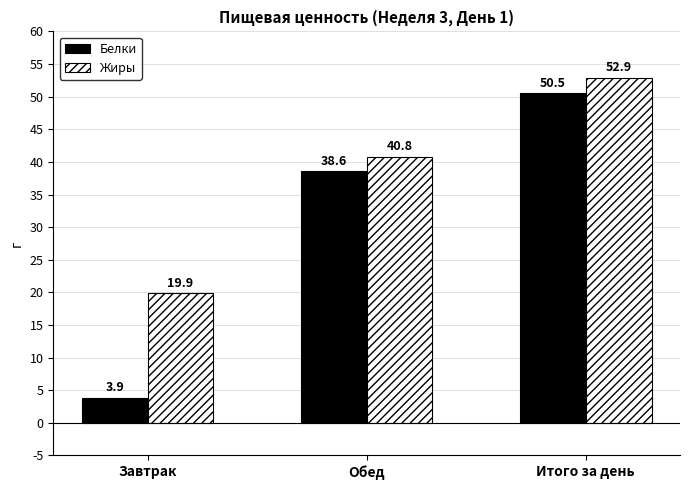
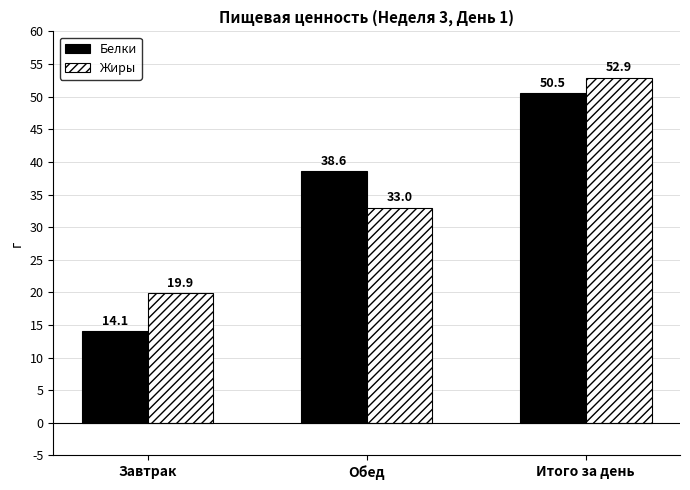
  {
    "Белки": {
-     "Завтрак": 3.9,
+     "Завтрак": 14.1,
      "Обед": 38.6,
      "Итого за день": 50.5
    },
    "Жиры": {
      "Завтрак": 19.9,
-     "Обед": 40.8,
+     "Обед": 33.0,
      "Итого за день": 52.9
    }
  }
